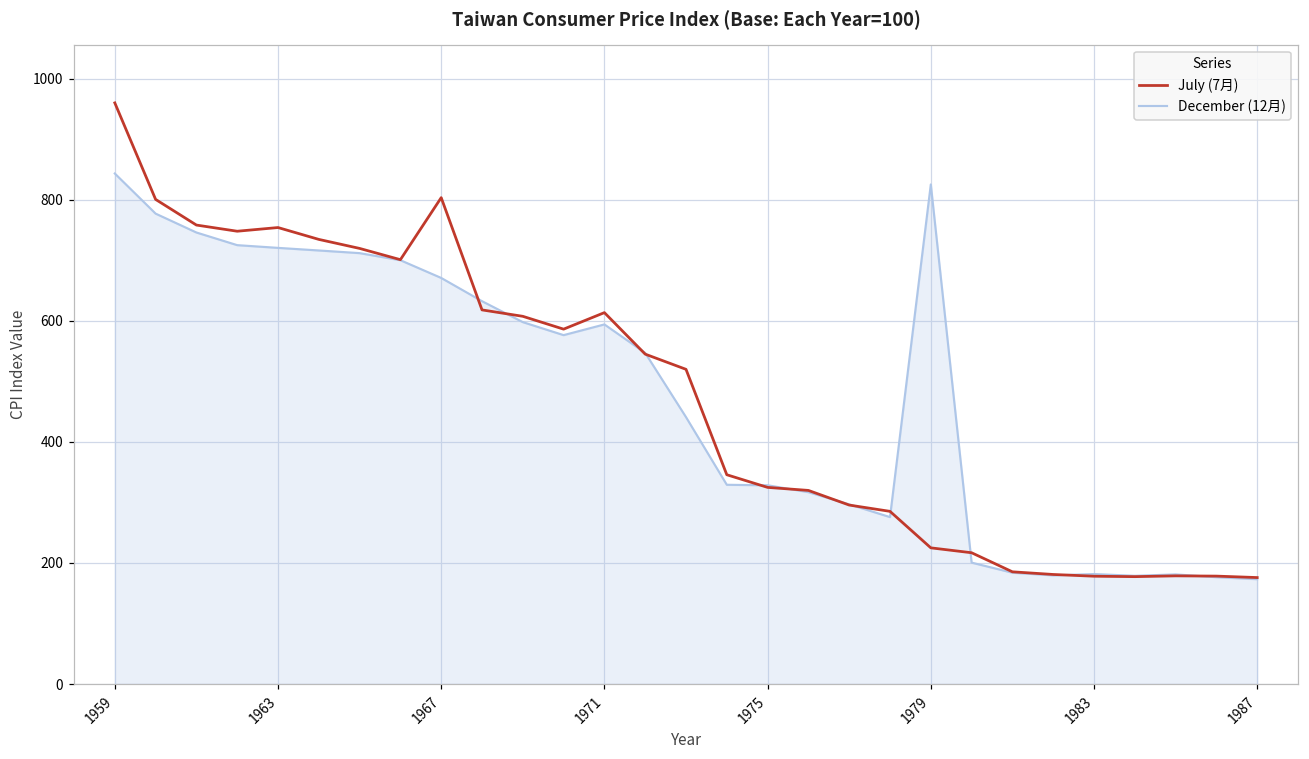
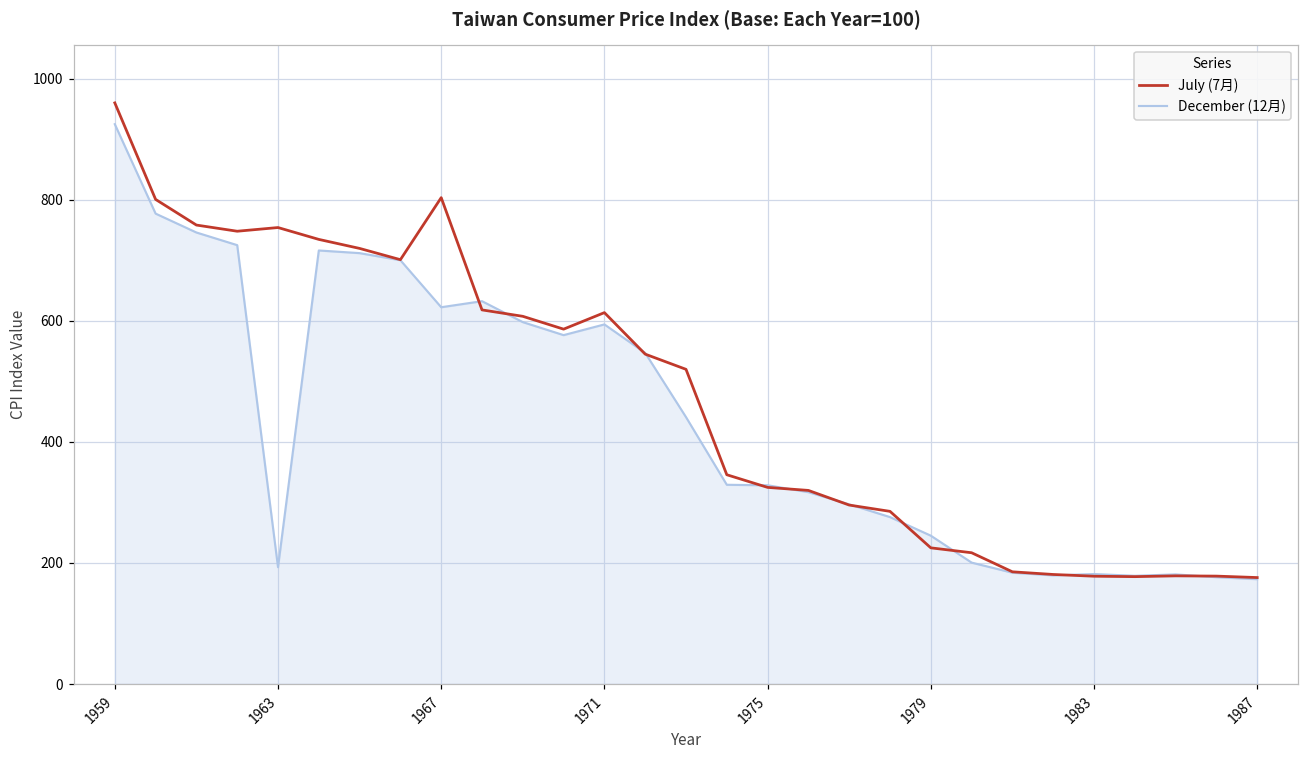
  {
    "July (7月)": {
      "1959": 960,
      "1963": 750,
      "1967": 800,
      "1971": 610,
      "1979": 230
    },
    "December (12月)": {
-     "1959": 840,
-     "1963": 720,
-     "1967": 670,
+     "1959": 930,
+     "1963": 190,
+     "1967": 620,
      "1971": 590,
-     "1979": 830
+     "1979": 250
    }
  }
